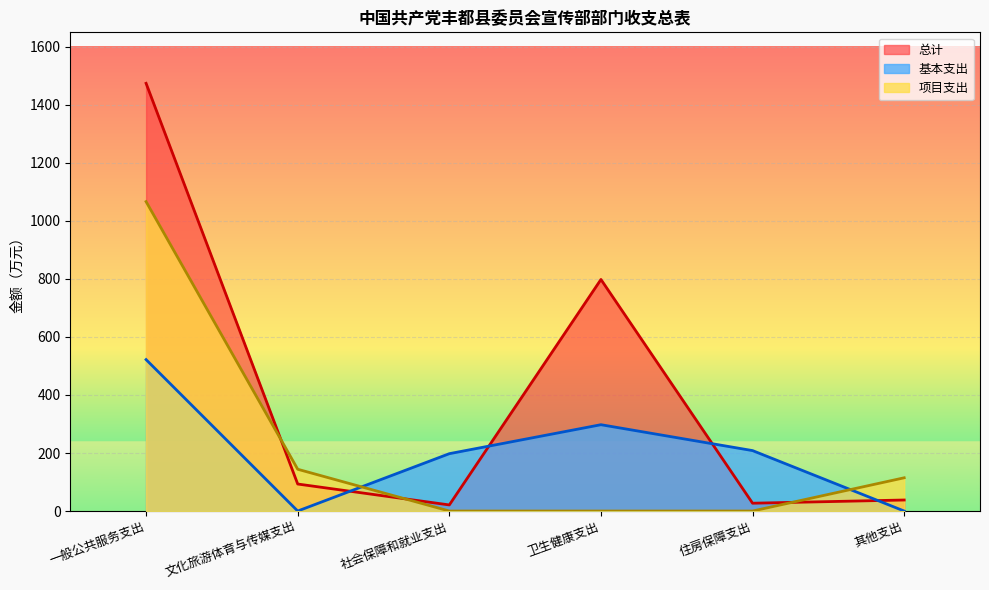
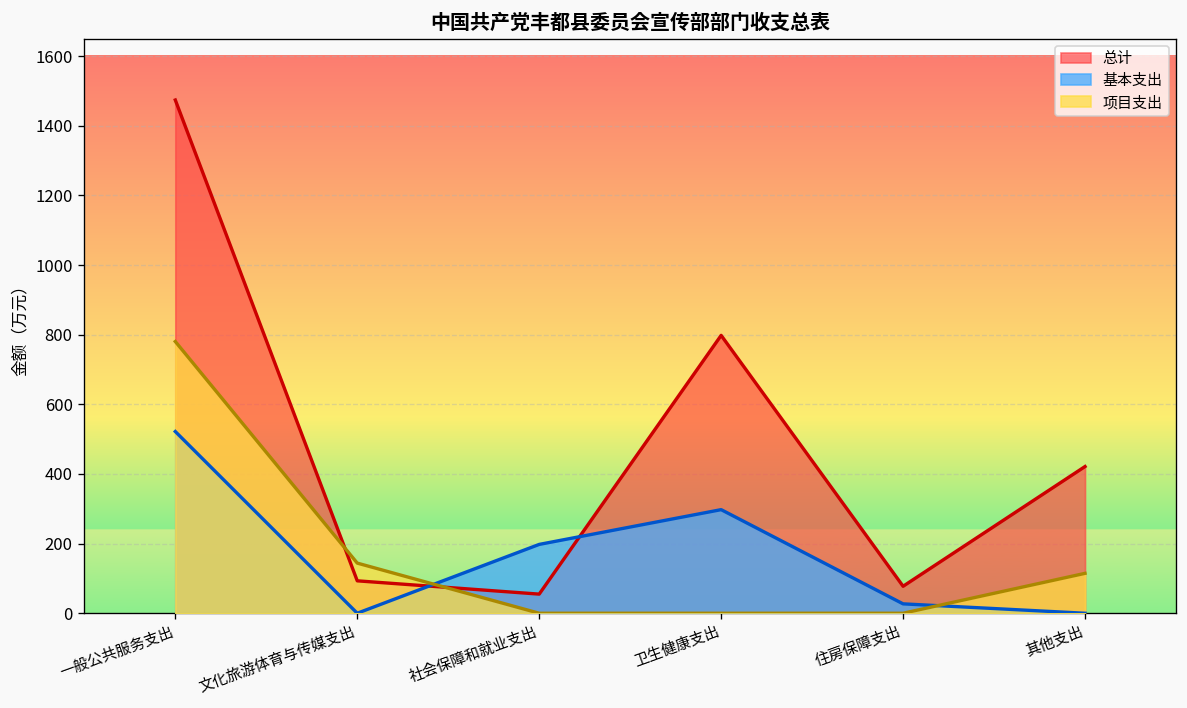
  {
    "总计": {
      "一般公共服务支出": 1470,
      "文化旅游体育与传媒支出": 90,
-     "社会保障和就业支出": 20,
+     "社会保障和就业支出": 50,
      "卫生健康支出": 800,
-     "住房保障支出": 30,
-     "其他支出": 40
+     "住房保障支出": 80,
+     "其他支出": 420
    },
    "基本支出": {
      "一般公共服务支出": 520,
      "文化旅游体育与传媒支出": 0,
      "社会保障和就业支出": 200,
      "卫生健康支出": 300,
-     "住房保障支出": 210,
+     "住房保障支出": 30,
      "其他支出": 0
    },
    "项目支出": {
-     "一般公共服务支出": 1070,
+     "一般公共服务支出": 780,
      "文化旅游体育与传媒支出": 140,
      "社会保障和就业支出": 0,
      "卫生健康支出": 0,
      "住房保障支出": 0,
      "其他支出": 110
    }
  }
